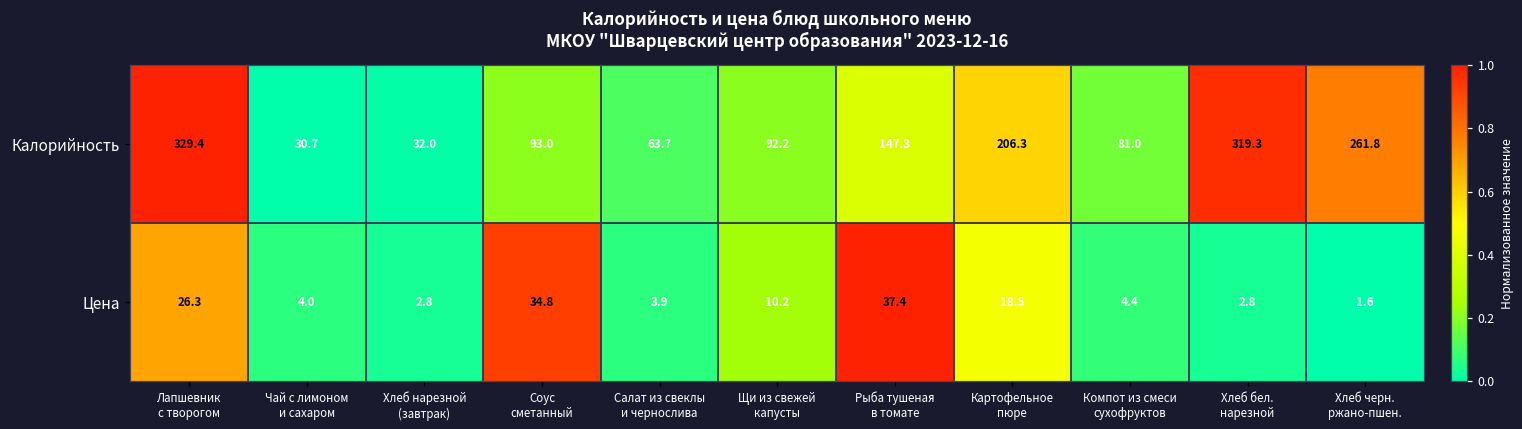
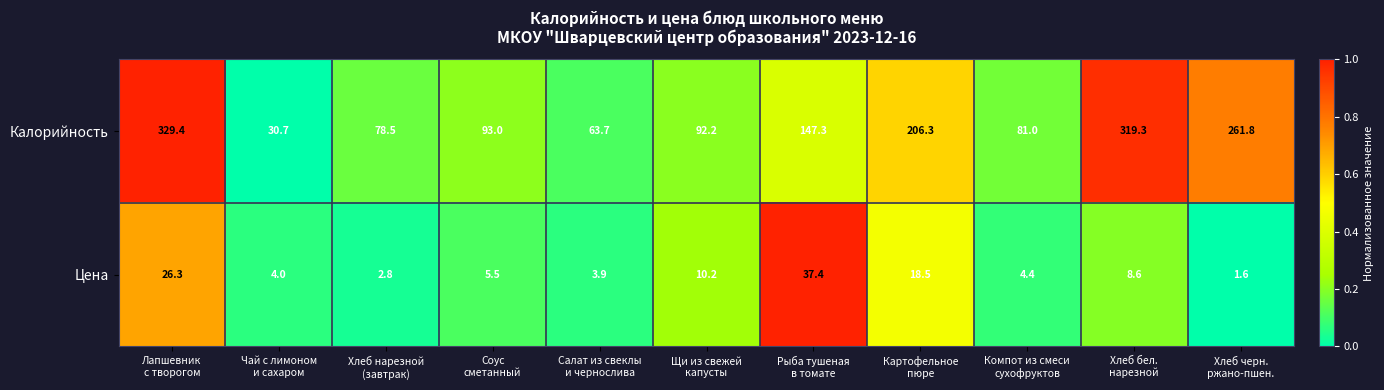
  {
    "Калорийность": {
      "Лапшевник с творогом": 329.4,
      "Чай с лимоном и сахаром": 30.7,
-     "Хлеб нарезной (завтрак)": 32.0,
+     "Хлеб нарезной (завтрак)": 78.5,
      "Соус сметанный": 93.0,
      "Салат из свеклы и чернослива": 63.7,
      "Щи из свежей капусты": 92.2,
      "Рыба тушеная в томате": 147.3,
      "Картофельное пюре": 206.3,
      "Компот из смеси сухофруктов": 81.0,
      "Хлеб бел. нарезной": 319.3,
      "Хлеб черн. ржано-пшен.": 261.8
    },
    "Цена": {
      "Лапшевник с творогом": 26.3,
      "Чай с лимоном и сахаром": 4.0,
      "Хлеб нарезной (завтрак)": 2.8,
-     "Соус сметанный": 34.8,
+     "Соус сметанный": 5.5,
      "Салат из свеклы и чернослива": 3.9,
      "Щи из свежей капусты": 10.2,
      "Рыба тушеная в томате": 37.4,
      "Картофельное пюре": 18.5,
      "Компот из смеси сухофруктов": 4.4,
-     "Хлеб бел. нарезной": 2.8,
+     "Хлеб бел. нарезной": 8.6,
      "Хлеб черн. ржано-пшен.": 1.6
    }
  }
